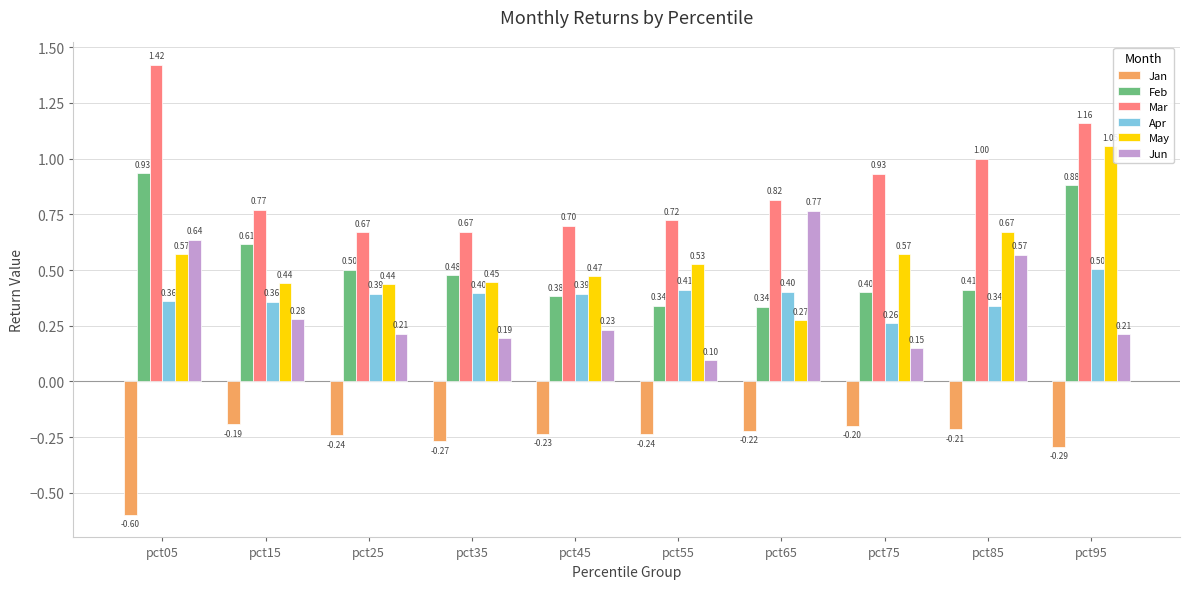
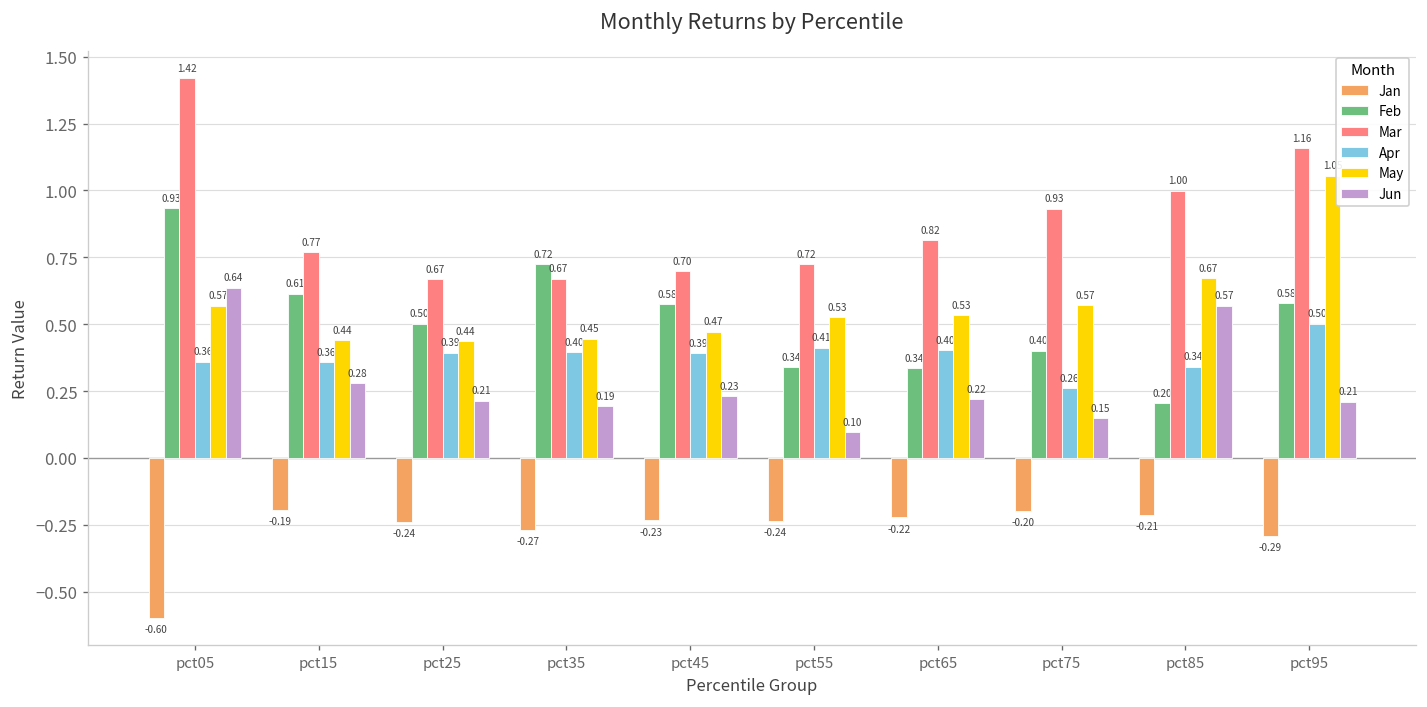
  {
    "Feb": {
      "pct05": 0.93,
      "pct15": 0.61,
      "pct25": 0.50,
-     "pct35": 0.48,
-     "pct45": 0.38,
+     "pct35": 0.72,
+     "pct45": 0.58,
      "pct55": 0.34,
      "pct65": 0.34,
      "pct75": 0.40,
-     "pct85": 0.41,
-     "pct95": 0.88
+     "pct85": 0.20,
+     "pct95": 0.58
    },
    "Apr": {
      "pct05": 0.36,
      "pct15": 0.36,
      "pct25": 0.39,
      "pct35": 0.40,
      "pct45": 0.39,
      "pct55": 0.41,
      "pct65": 0.40,
      "pct75": 0.26,
      "pct85": 0.34,
      "pct95": 0.50
    },
    "May": {
      "pct05": 0.57,
      "pct15": 0.44,
      "pct25": 0.44,
      "pct35": 0.45,
      "pct45": 0.47,
      "pct55": 0.53,
-     "pct65": 0.27,
+     "pct65": 0.53,
      "pct75": 0.57,
      "pct85": 0.67
    },
    "Jun": {
      "pct05": 0.64,
      "pct15": 0.28,
      "pct25": 0.21,
      "pct35": 0.19,
      "pct45": 0.23,
      "pct55": 0.10,
-     "pct65": 0.77,
+     "pct65": 0.22,
      "pct75": 0.15,
      "pct85": 0.57,
      "pct95": 0.21
    }
  }
